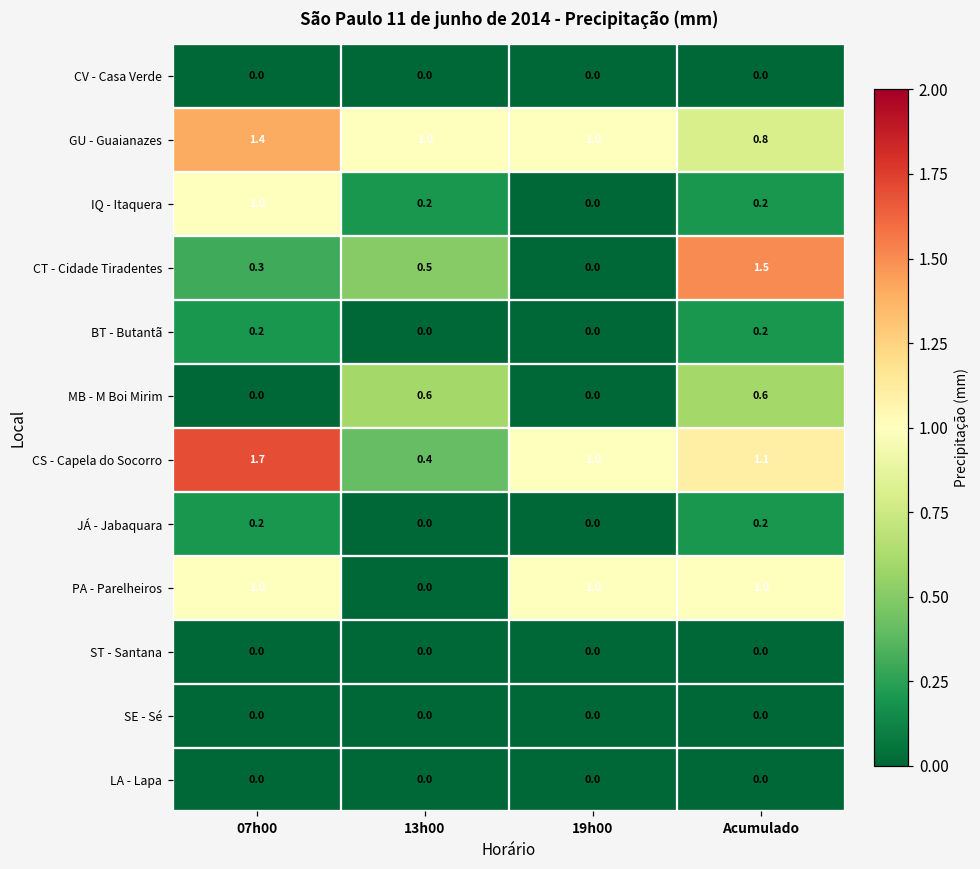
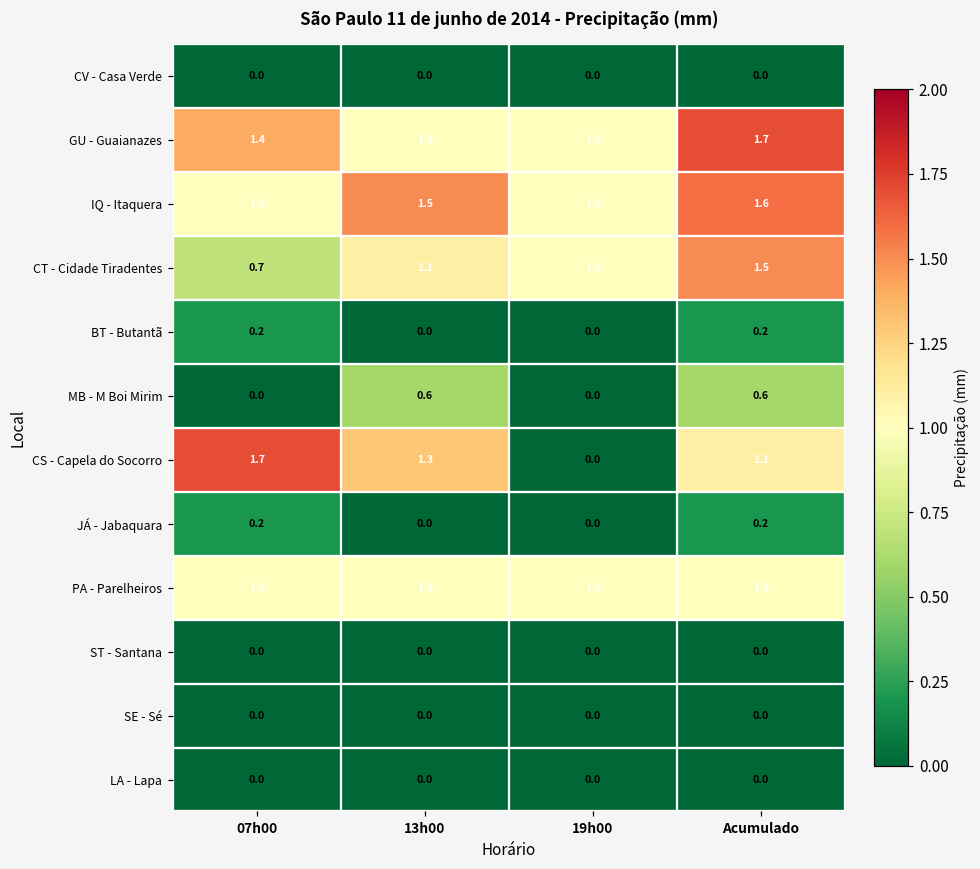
  {
    "CV - Casa Verde": {
      "07h00": 0.0,
      "13h00": 0.0,
      "19h00": 0.0,
      "Acumulado": 0.0
    },
    "GU - Guaianazes": {
      "07h00": 1.4,
      "13h00": 1.0,
      "19h00": 1.0,
-     "Acumulado": 0.8
+     "Acumulado": 1.7
    },
    "IQ - Itaquera": {
      "07h00": 1.0,
-     "13h00": 0.2,
-     "19h00": 0.0,
-     "Acumulado": 0.2
+     "13h00": 1.5,
+     "19h00": 1.0,
+     "Acumulado": 1.6
    },
    "CT - Cidade Tiradentes": {
-     "07h00": 0.3,
-     "13h00": 0.5,
-     "19h00": 0.0,
+     "07h00": 0.7,
+     "13h00": 1.1,
+     "19h00": 1.0,
      "Acumulado": 1.5
    },
    "BT - Butantã": {
      "07h00": 0.2,
      "13h00": 0.0,
      "19h00": 0.0,
      "Acumulado": 0.2
    },
    "MB - M Boi Mirim": {
      "07h00": 0.0,
      "13h00": 0.6,
      "19h00": 0.0,
      "Acumulado": 0.6
    },
    "CS - Capela do Socorro": {
      "07h00": 1.7,
-     "13h00": 0.4,
-     "19h00": 1.0,
+     "13h00": 1.3,
+     "19h00": 0.0,
      "Acumulado": 1.1
    },
    "JÁ - Jabaquara": {
      "07h00": 0.2,
      "13h00": 0.0,
      "19h00": 0.0,
      "Acumulado": 0.2
    },
    "PA - Parelheiros": {
      "07h00": 1.0,
-     "13h00": 0.0,
+     "13h00": 1.0,
      "19h00": 1.0,
      "Acumulado": 1.0
    },
    "ST - Santana": {
      "07h00": 0.0,
      "13h00": 0.0,
      "19h00": 0.0,
      "Acumulado": 0.0
    },
    "SE - Sé": {
      "07h00": 0.0,
      "13h00": 0.0,
      "19h00": 0.0,
      "Acumulado": 0.0
    },
    "LA - Lapa": {
      "07h00": 0.0,
      "13h00": 0.0,
      "19h00": 0.0,
      "Acumulado": 0.0
    }
  }
